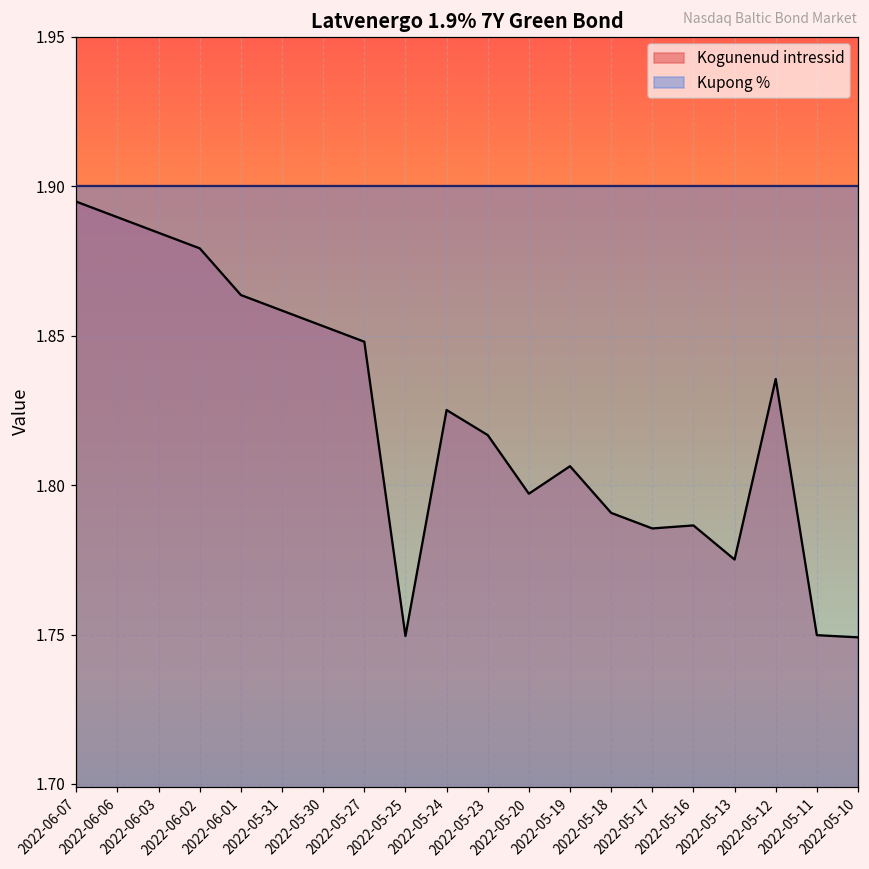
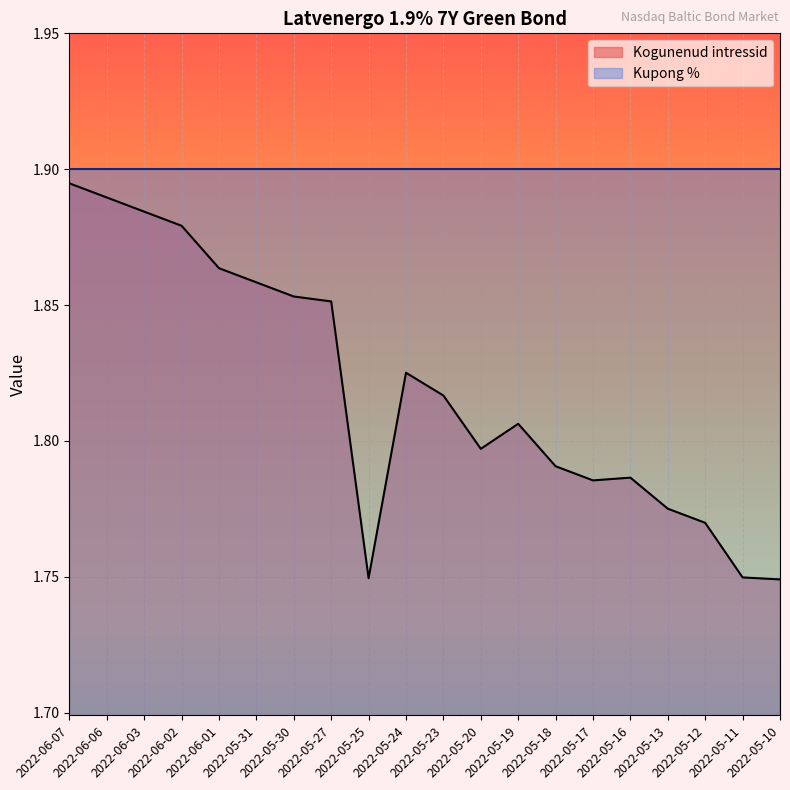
  {
    "Kogunenud intressid": {
      "2022-06-07": 1.895,
      "2022-06-06": 1.890,
      "2022-06-03": 1.884,
      "2022-06-02": 1.879,
      "2022-06-01": 1.864,
      "2022-05-31": 1.858,
      "2022-05-30": 1.853,
-     "2022-05-27": 1.848,
+     "2022-05-27": 1.851,
      "2022-05-25": 1.750,
      "2022-05-24": 1.825,
      "2022-05-23": 1.817,
      "2022-05-20": 1.797,
      "2022-05-19": 1.806,
      "2022-05-18": 1.791,
      "2022-05-17": 1.785,
      "2022-05-16": 1.786,
      "2022-05-13": 1.775,
-     "2022-05-12": 1.835,
+     "2022-05-12": 1.770,
      "2022-05-11": 1.750,
      "2022-05-10": 1.749
    },
    "Kupong %": {
      "2022-06-07": 1.900,
      "2022-06-06": 1.900,
      "2022-06-03": 1.900,
      "2022-06-02": 1.900,
      "2022-06-01": 1.900,
      "2022-05-31": 1.900,
      "2022-05-30": 1.900,
      "2022-05-27": 1.900,
      "2022-05-25": 1.900,
      "2022-05-24": 1.900,
      "2022-05-23": 1.900,
      "2022-05-20": 1.900,
      "2022-05-19": 1.900,
      "2022-05-18": 1.900,
      "2022-05-17": 1.900,
      "2022-05-16": 1.900,
      "2022-05-13": 1.900,
      "2022-05-12": 1.900,
      "2022-05-11": 1.900,
      "2022-05-10": 1.900
    }
  }
